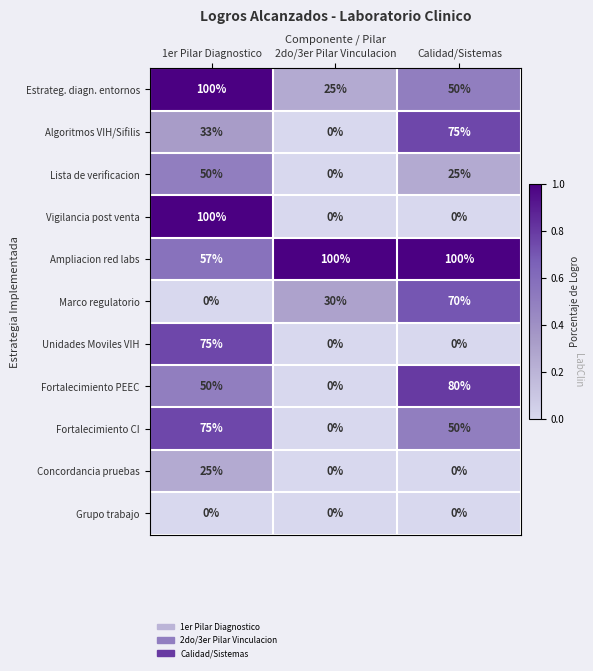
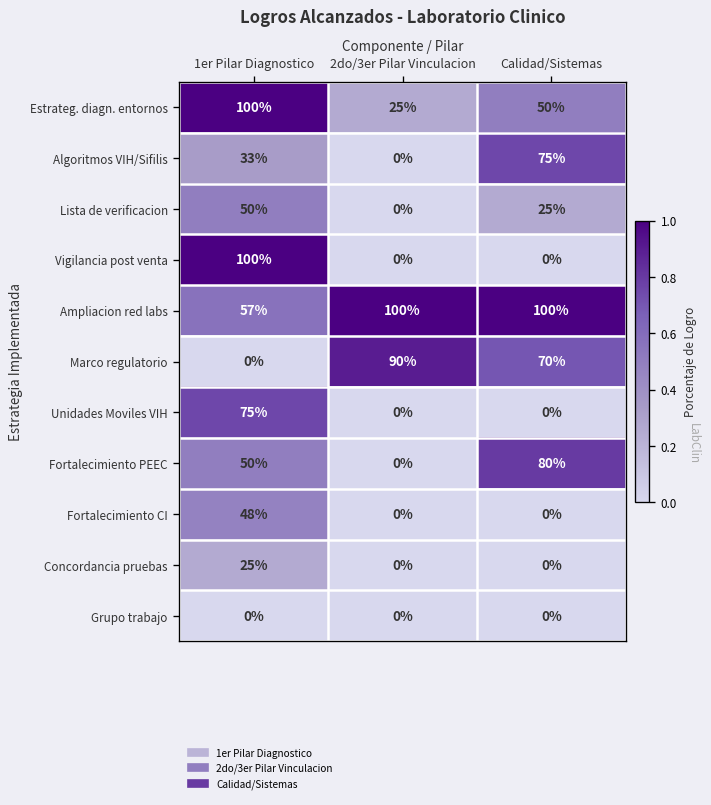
  {
    "Estrateg. diagn. entornos": {
      "1er Pilar Diagnostico": "100%",
      "2do/3er Pilar Vinculacion": "25%",
      "Calidad/Sistemas": "50%"
    },
    "Algoritmos VIH/Sifilis": {
      "1er Pilar Diagnostico": "33%",
      "2do/3er Pilar Vinculacion": "0%",
      "Calidad/Sistemas": "75%"
    },
    "Lista de verificacion": {
      "1er Pilar Diagnostico": "50%",
      "2do/3er Pilar Vinculacion": "0%",
      "Calidad/Sistemas": "25%"
    },
    "Vigilancia post venta": {
      "1er Pilar Diagnostico": "100%",
      "2do/3er Pilar Vinculacion": "0%",
      "Calidad/Sistemas": "0%"
    },
    "Ampliacion red labs": {
      "1er Pilar Diagnostico": "57%",
      "2do/3er Pilar Vinculacion": "100%",
      "Calidad/Sistemas": "100%"
    },
    "Marco regulatorio": {
      "1er Pilar Diagnostico": "0%",
-     "2do/3er Pilar Vinculacion": "30%",
+     "2do/3er Pilar Vinculacion": "90%",
      "Calidad/Sistemas": "70%"
    },
    "Unidades Moviles VIH": {
      "1er Pilar Diagnostico": "75%",
      "2do/3er Pilar Vinculacion": "0%",
      "Calidad/Sistemas": "0%"
    },
    "Fortalecimiento PEEC": {
      "1er Pilar Diagnostico": "50%",
      "2do/3er Pilar Vinculacion": "0%",
      "Calidad/Sistemas": "80%"
    },
    "Fortalecimiento CI": {
-     "1er Pilar Diagnostico": "75%",
+     "1er Pilar Diagnostico": "48%",
      "2do/3er Pilar Vinculacion": "0%",
-     "Calidad/Sistemas": "50%"
+     "Calidad/Sistemas": "0%"
    },
    "Concordancia pruebas": {
      "1er Pilar Diagnostico": "25%",
      "2do/3er Pilar Vinculacion": "0%",
      "Calidad/Sistemas": "0%"
    },
    "Grupo trabajo": {
      "1er Pilar Diagnostico": "0%",
      "2do/3er Pilar Vinculacion": "0%",
      "Calidad/Sistemas": "0%"
    }
  }
